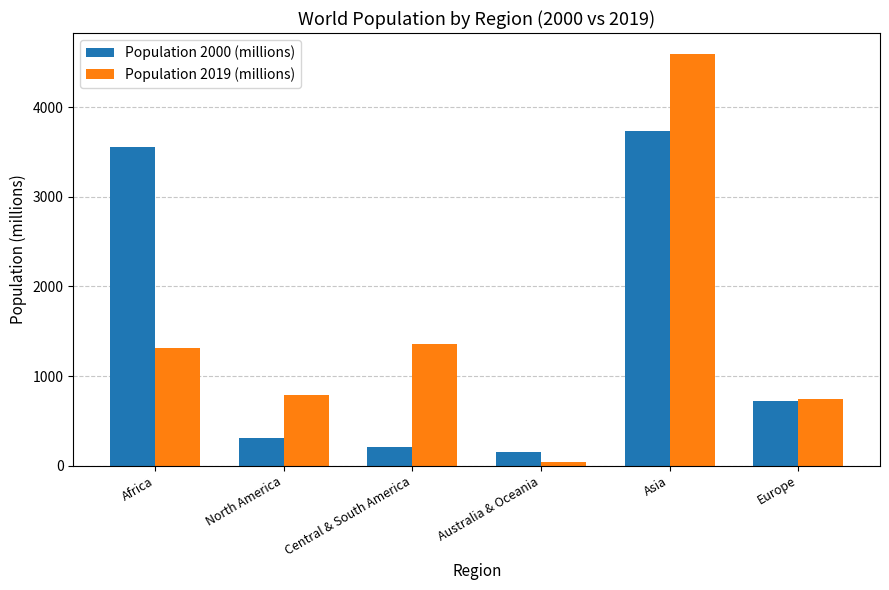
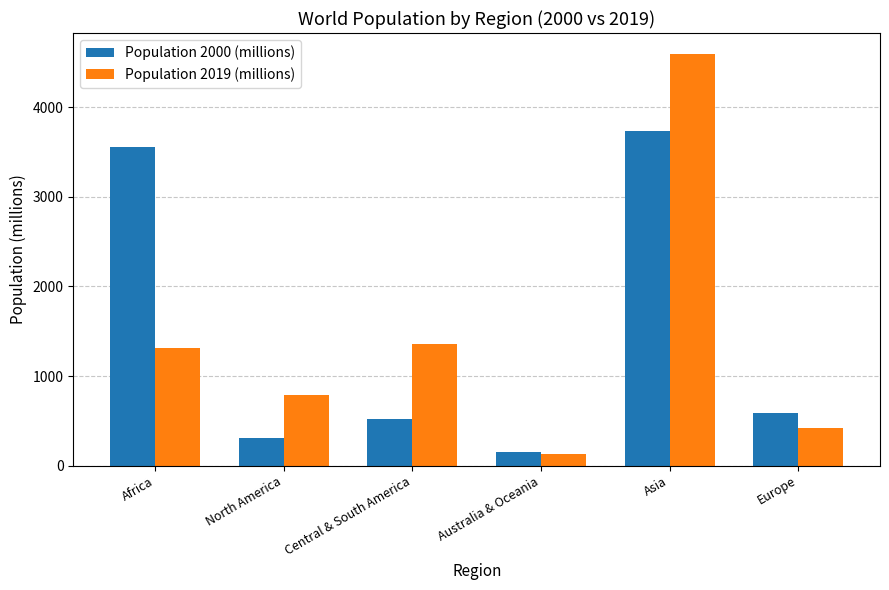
  {
    "Population 2000 (millions)": {
      "Africa": 3600,
      "North America": 300,
-     "Central & South America": 200,
+     "Central & South America": 500,
      "Australia & Oceania": 200,
      "Asia": 3700,
-     "Europe": 700
+     "Europe": 600
    },
    "Population 2019 (millions)": {
      "Africa": 1300,
      "North America": 800,
      "Central & South America": 1400,
-     "Australia & Oceania": 0,
+     "Australia & Oceania": 100,
      "Asia": 4600,
-     "Europe": 700
+     "Europe": 400
    }
  }
